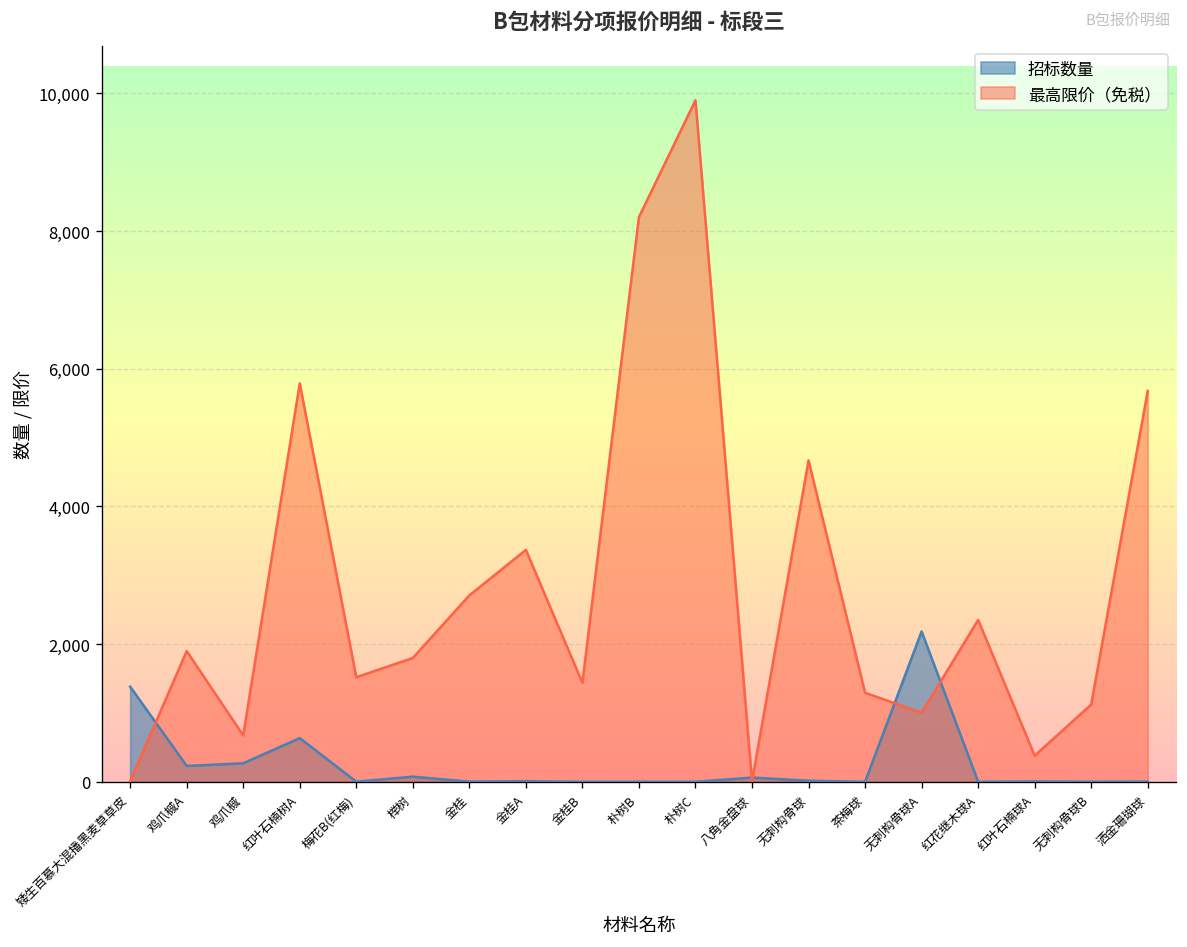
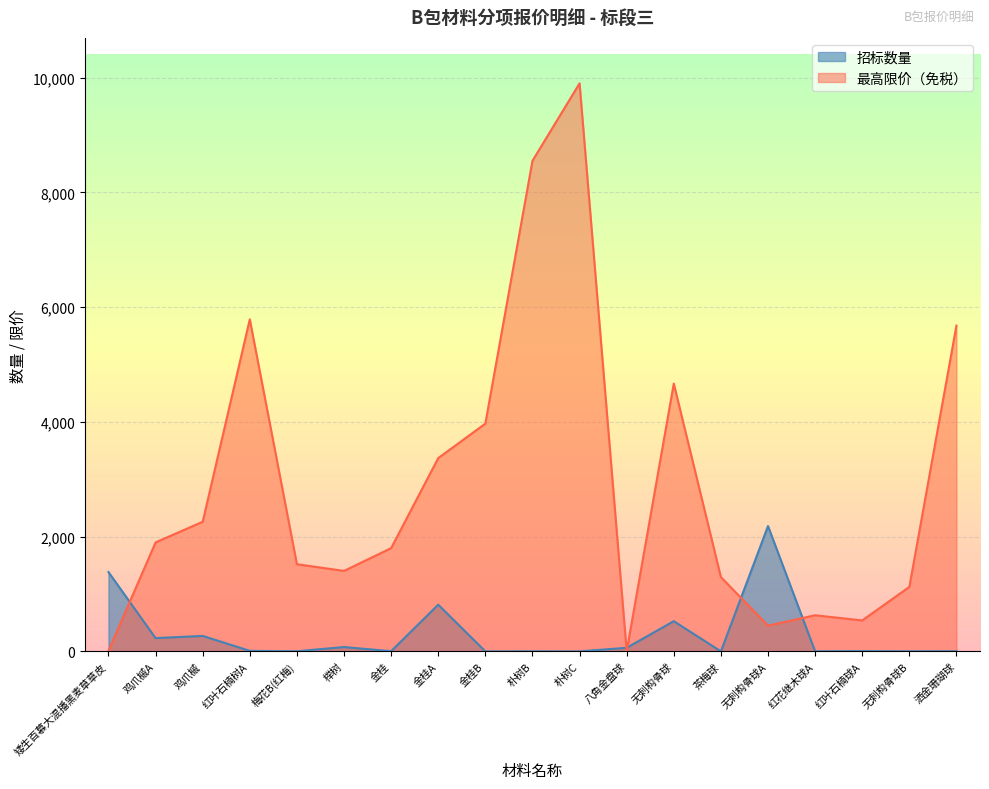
  {
    "招标数量": {
      "矮生百慕大混播黑麦草草皮": "1,400",
      "鸡爪槭A": "200",
      "鸡爪槭": "300",
-     "红叶石楠树A": "600",
+     "红叶石楠树A": "0",
      "梅花B(红梅)": "0",
      "榉树": "100",
      "金桂": "0",
-     "金桂A": "0",
+     "金桂A": "800",
      "金桂B": "0",
      "朴树B": "0",
      "朴树C": "0",
      "八角金盘球": "100",
-     "无刺构骨球": "0",
+     "无刺构骨球": "500",
      "茶梅球": "0",
      "无刺构骨球A": "2,200",
      "红花继木球A": "0",
      "红叶石楠球A": "0",
      "无刺构骨球B": "0",
      "洒金珊瑚球": "0"
    },
    "最高限价（免税）": {
      "矮生百慕大混播黑麦草草皮": "0",
      "鸡爪槭A": "1,900",
-     "鸡爪槭": "700",
+     "鸡爪槭": "2,300",
      "红叶石楠树A": "5,800",
      "梅花B(红梅)": "1,500",
-     "榉树": "1,800",
-     "金桂": "2,700",
+     "榉树": "1,400",
+     "金桂": "1,800",
      "金桂A": "3,400",
-     "金桂B": "1,400",
-     "朴树B": "8,200",
+     "金桂B": "4,000",
+     "朴树B": "8,600",
      "朴树C": "9,900",
      "八角金盘球": "0",
      "无刺构骨球": "4,700",
      "茶梅球": "1,300",
-     "无刺构骨球A": "1,000",
-     "红花继木球A": "2,400",
-     "红叶石楠球A": "400",
+     "无刺构骨球A": "500",
+     "红花继木球A": "600",
+     "红叶石楠球A": "500",
      "无刺构骨球B": "1,100",
      "洒金珊瑚球": "5,700"
    }
  }
